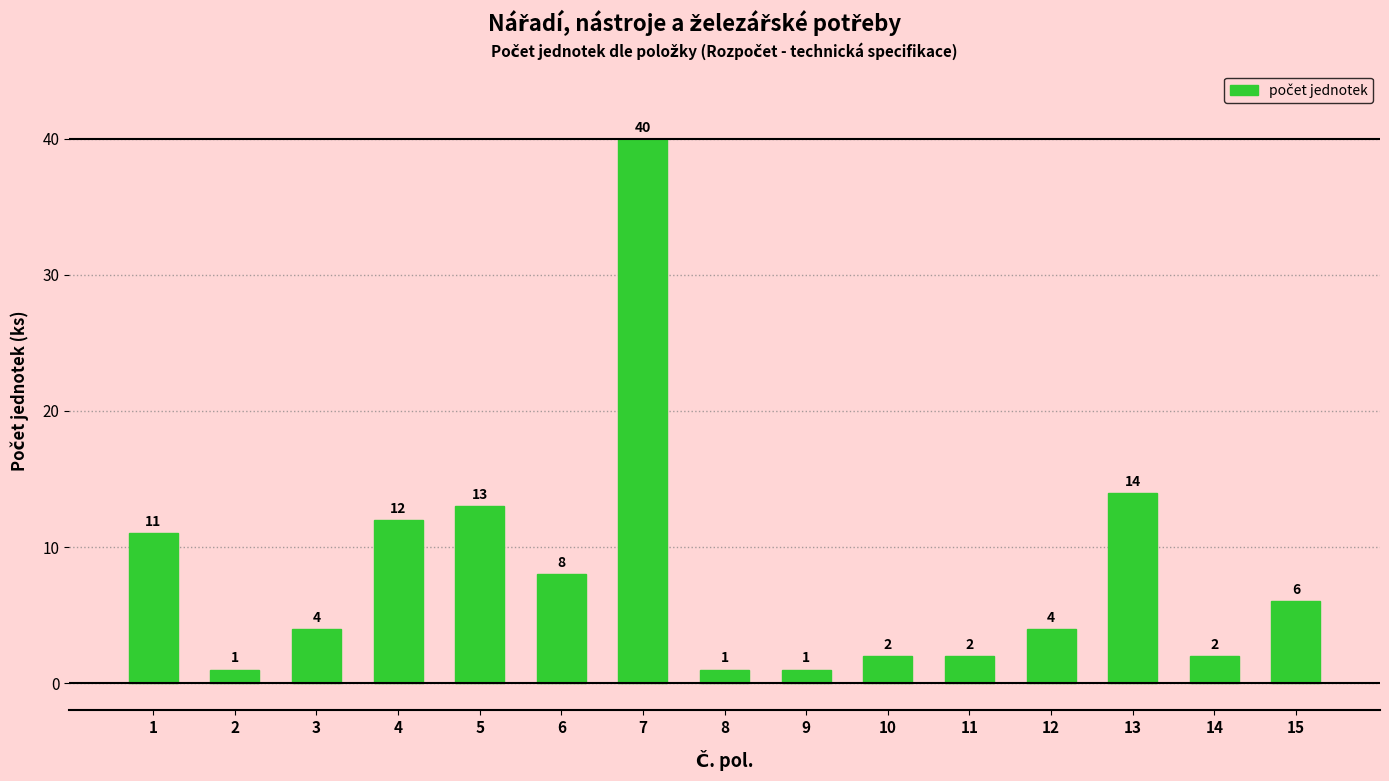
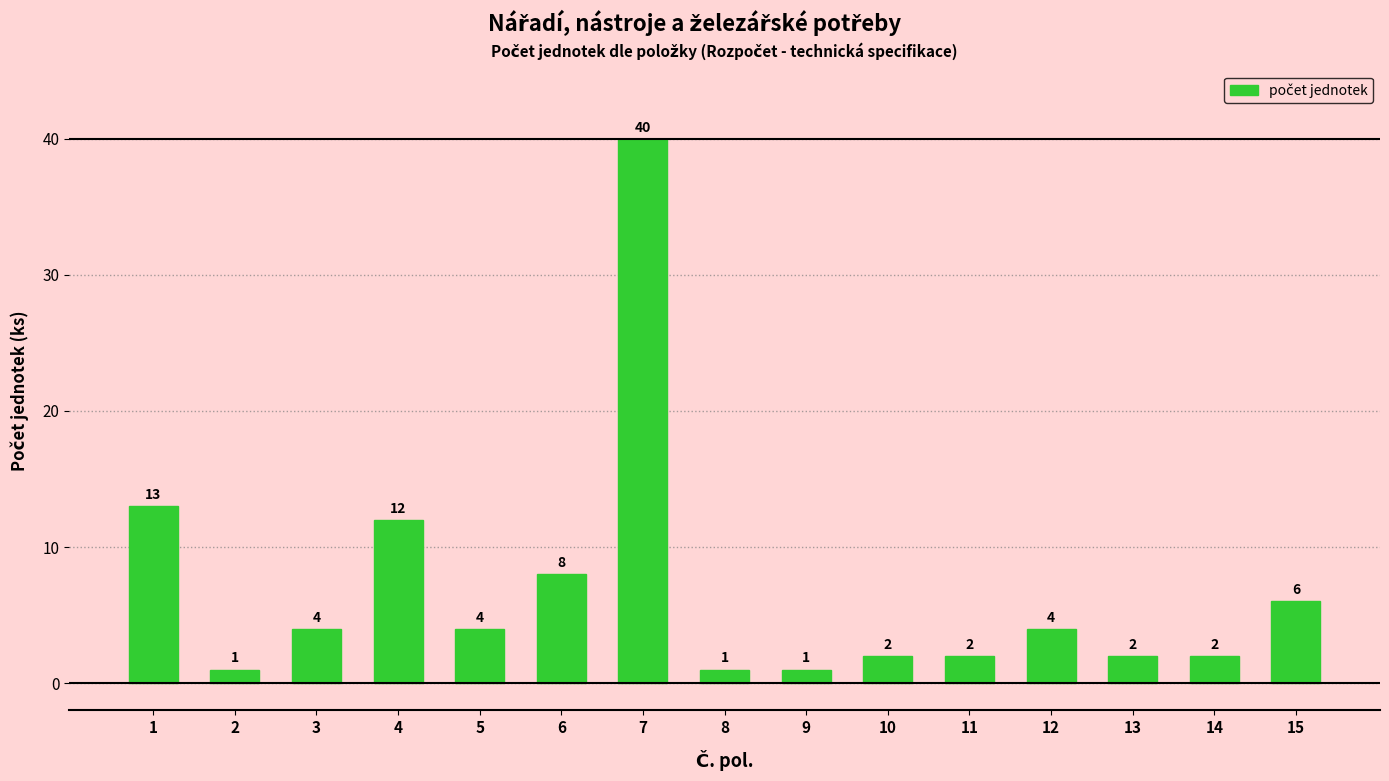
  {
-   "1": 11,
+   "1": 13,
    "2": 1,
    "3": 4,
    "4": 12,
-   "5": 13,
+   "5": 4,
    "6": 8,
    "7": 40,
    "8": 1,
    "9": 1,
    "10": 2,
    "11": 2,
    "12": 4,
-   "13": 14,
+   "13": 2,
    "14": 2,
    "15": 6
  }
